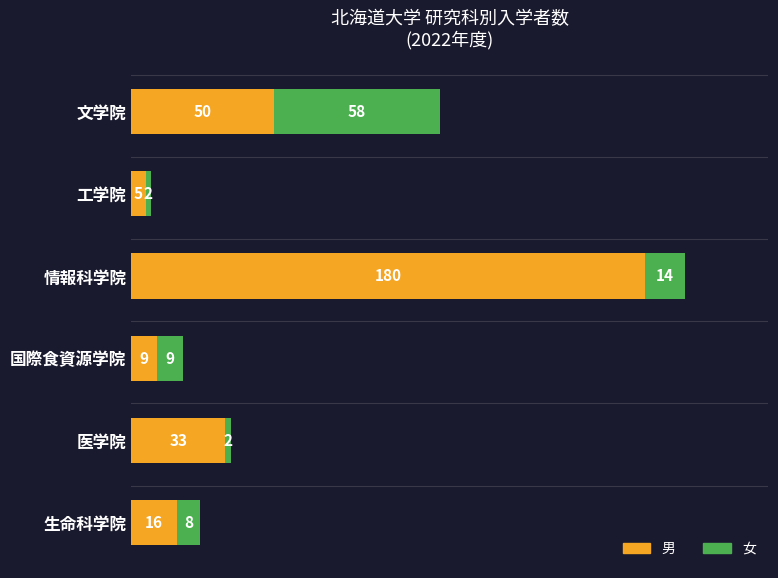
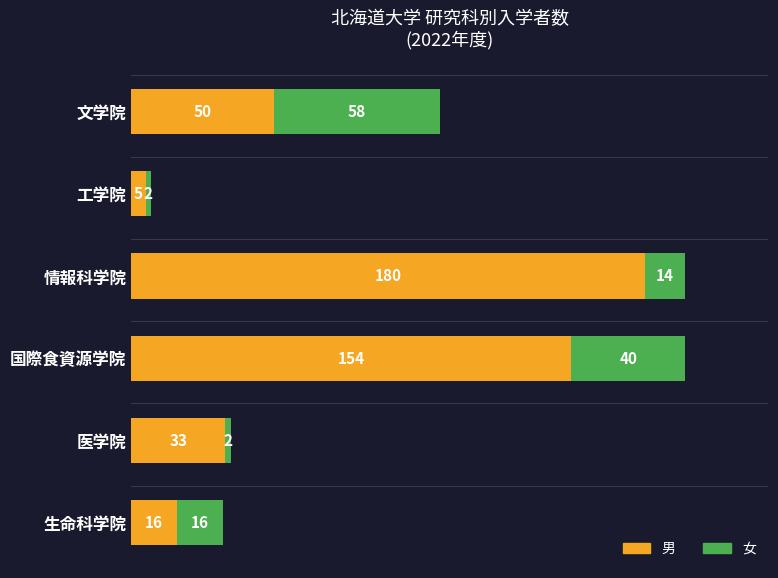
  {
    "男": {
      "文学院": 50,
      "工学院": 5,
      "情報科学院": 180,
-     "国際食資源学院": 9,
+     "国際食資源学院": 154,
      "医学院": 33,
      "生命科学院": 16
    },
    "女": {
      "文学院": 58,
      "工学院": 2,
      "情報科学院": 14,
-     "国際食資源学院": 9,
+     "国際食資源学院": 40,
      "医学院": 2,
-     "生命科学院": 8
+     "生命科学院": 16
    }
  }
